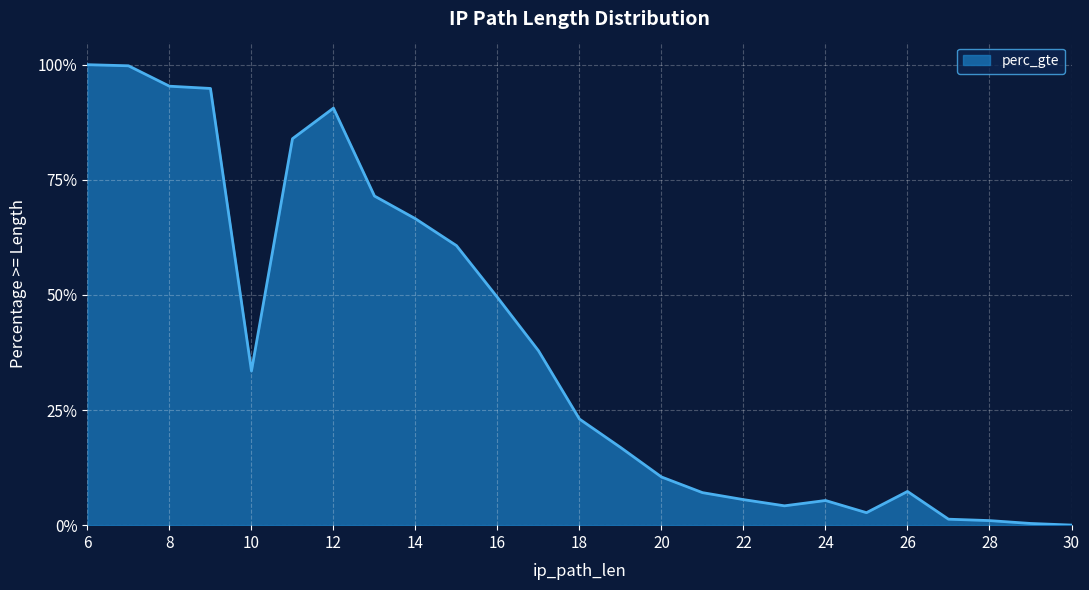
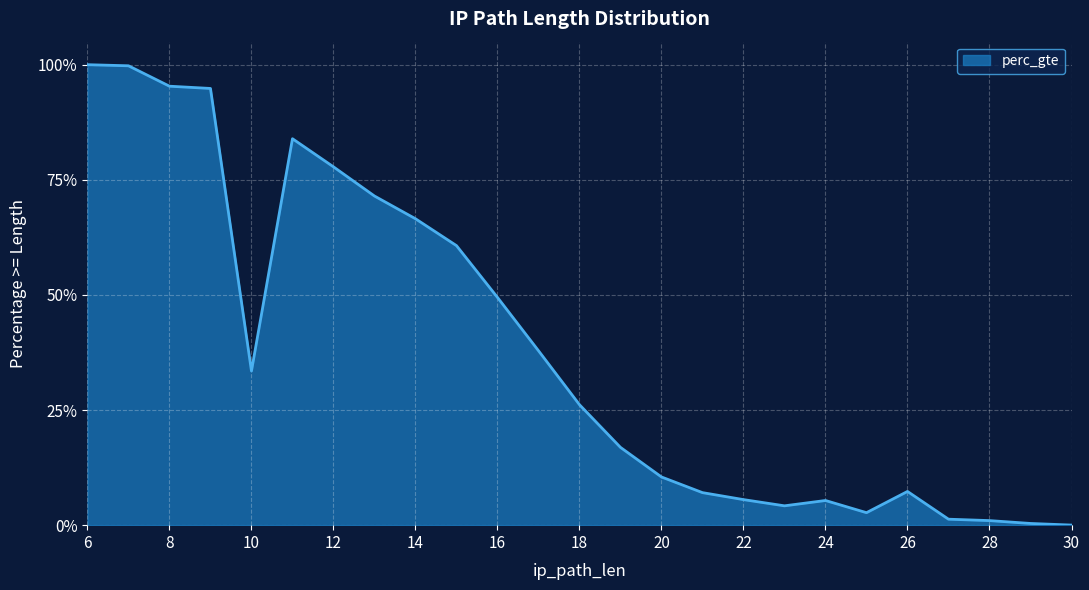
  {
    "6": "100%",
    "8": "95%",
    "10": "33%",
-   "12": "91%",
+   "12": "78%",
    "14": "67%",
    "16": "49%",
-   "18": "23%",
+   "18": "26%",
    "20": "10%",
    "22": "6%",
    "24": "5%",
    "26": "7%",
    "28": "1%",
    "30": "0%"
  }
